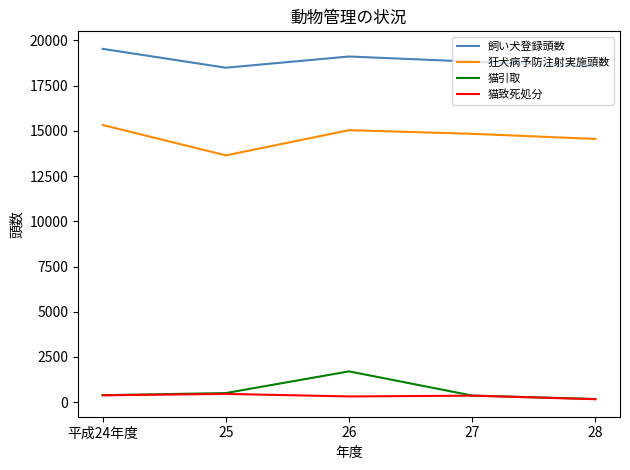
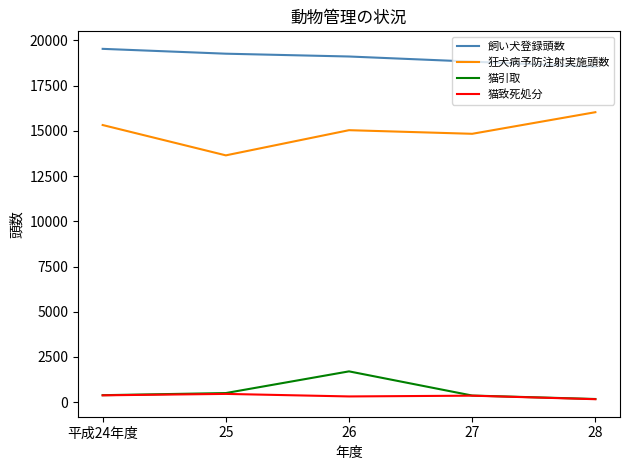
  {
    "飼い犬登録頭数": {
      "平成24年度": 19500,
-     "25": 18500,
+     "25": 19300,
      "26": 19100
    },
    "狂犬病予防注射実施頭数": {
      "平成24年度": 15300,
      "25": 13600,
      "26": 15000,
      "27": 14800,
-     "28": 14600
+     "28": 16000
    },
    "猫引取": {
      "26": 1700
    },
    "猫致死処分": {
      "26": 300
    }
  }
